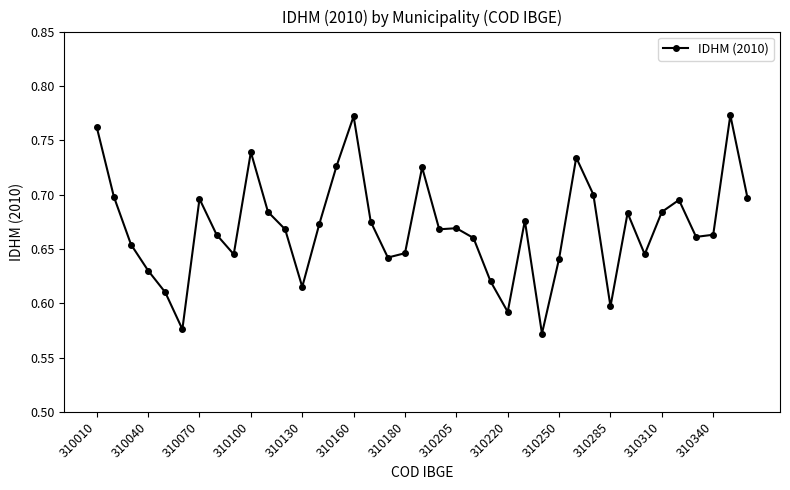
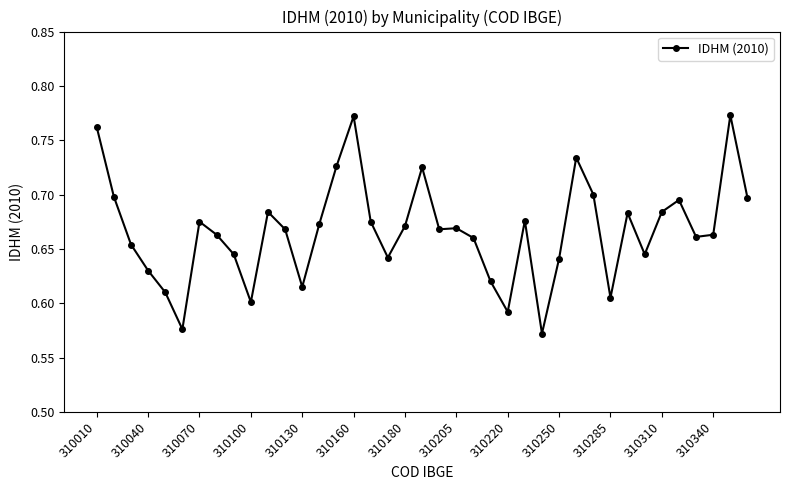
  {
    "310010": 0.762,
    "310040": 0.630,
-   "310070": 0.696,
-   "310100": 0.739,
+   "310070": 0.675,
+   "310100": 0.601,
    "310130": 0.615,
    "310160": 0.772,
-   "310180": 0.646,
+   "310180": 0.671,
    "310205": 0.669,
    "310220": 0.592,
    "310250": 0.641,
-   "310285": 0.597,
+   "310285": 0.605,
    "310310": 0.684,
    "310340": 0.663
  }
